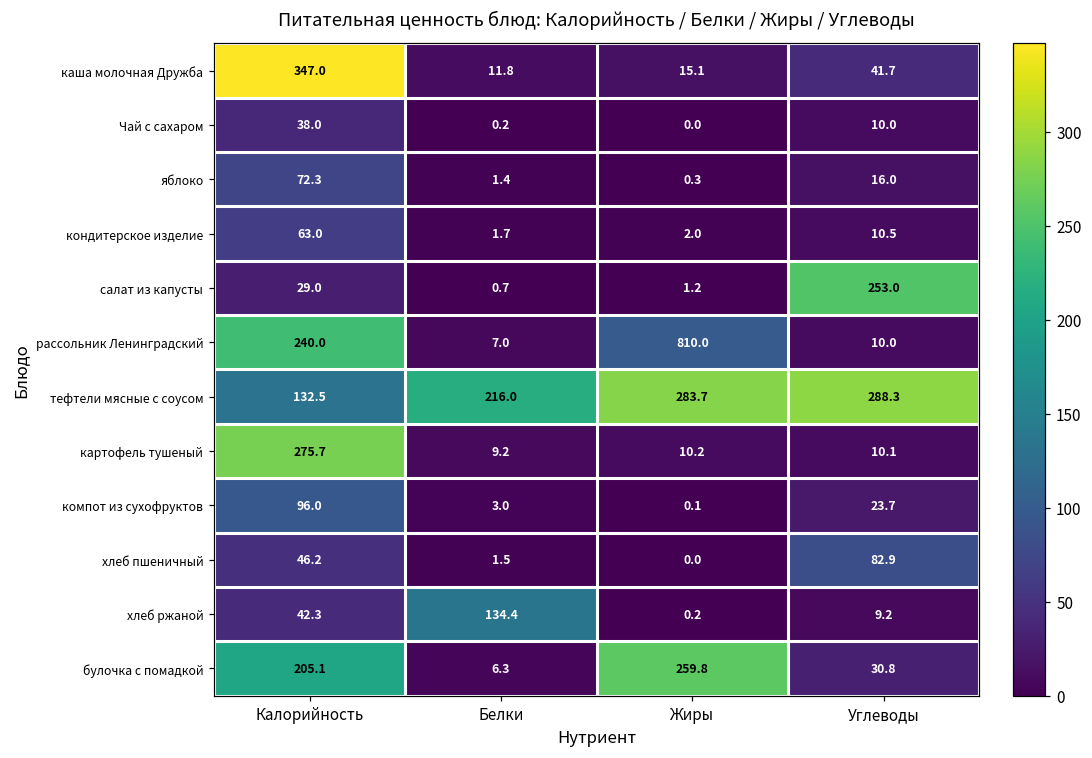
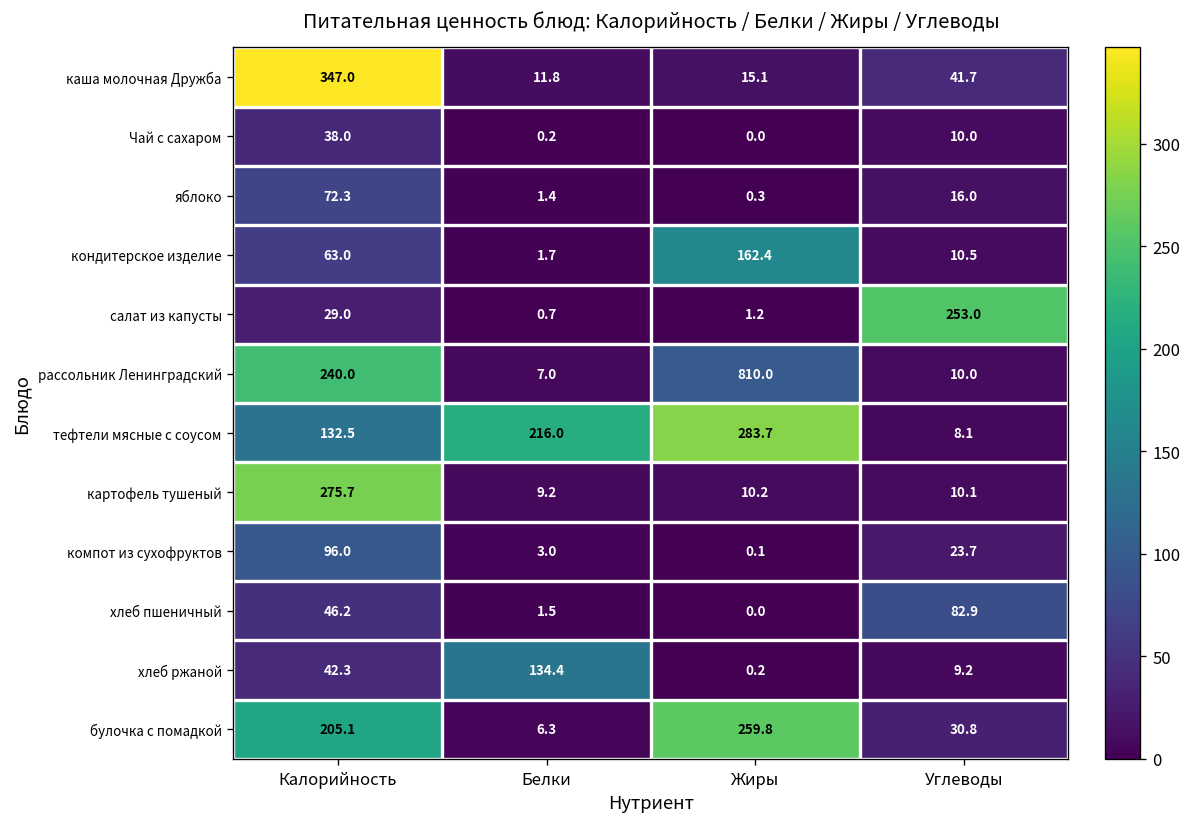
  {
    "каша молочная Дружба": {
      "Калорийность": 347.0,
      "Белки": 11.8,
      "Жиры": 15.1,
      "Углеводы": 41.7
    },
    "Чай с сахаром": {
      "Калорийность": 38.0,
      "Белки": 0.2,
      "Жиры": 0.0,
      "Углеводы": 10.0
    },
    "яблоко": {
      "Калорийность": 72.3,
      "Белки": 1.4,
      "Жиры": 0.3,
      "Углеводы": 16.0
    },
    "кондитерское изделие": {
      "Калорийность": 63.0,
      "Белки": 1.7,
-     "Жиры": 2.0,
+     "Жиры": 162.4,
      "Углеводы": 10.5
    },
    "салат из капусты": {
      "Калорийность": 29.0,
      "Белки": 0.7,
      "Жиры": 1.2,
      "Углеводы": 253.0
    },
    "рассольник Ленинградский": {
      "Калорийность": 240.0,
      "Белки": 7.0,
      "Жиры": 810.0,
      "Углеводы": 10.0
    },
    "тефтели мясные с соусом": {
      "Калорийность": 132.5,
      "Белки": 216.0,
      "Жиры": 283.7,
-     "Углеводы": 288.3
+     "Углеводы": 8.1
    },
    "картофель тушеный": {
      "Калорийность": 275.7,
      "Белки": 9.2,
      "Жиры": 10.2,
      "Углеводы": 10.1
    },
    "компот из сухофруктов": {
      "Калорийность": 96.0,
      "Белки": 3.0,
      "Жиры": 0.1,
      "Углеводы": 23.7
    },
    "хлеб пшеничный": {
      "Калорийность": 46.2,
      "Белки": 1.5,
      "Жиры": 0.0,
      "Углеводы": 82.9
    },
    "хлеб ржаной": {
      "Калорийность": 42.3,
      "Белки": 134.4,
      "Жиры": 0.2,
      "Углеводы": 9.2
    },
    "булочка с помадкой": {
      "Калорийность": 205.1,
      "Белки": 6.3,
      "Жиры": 259.8,
      "Углеводы": 30.8
    }
  }
